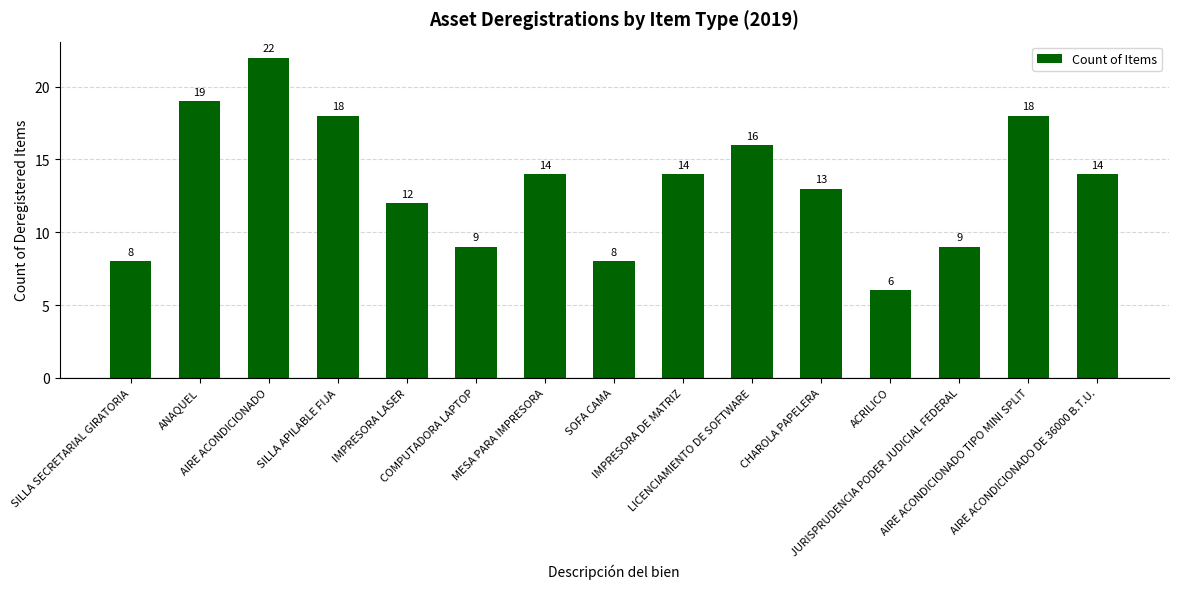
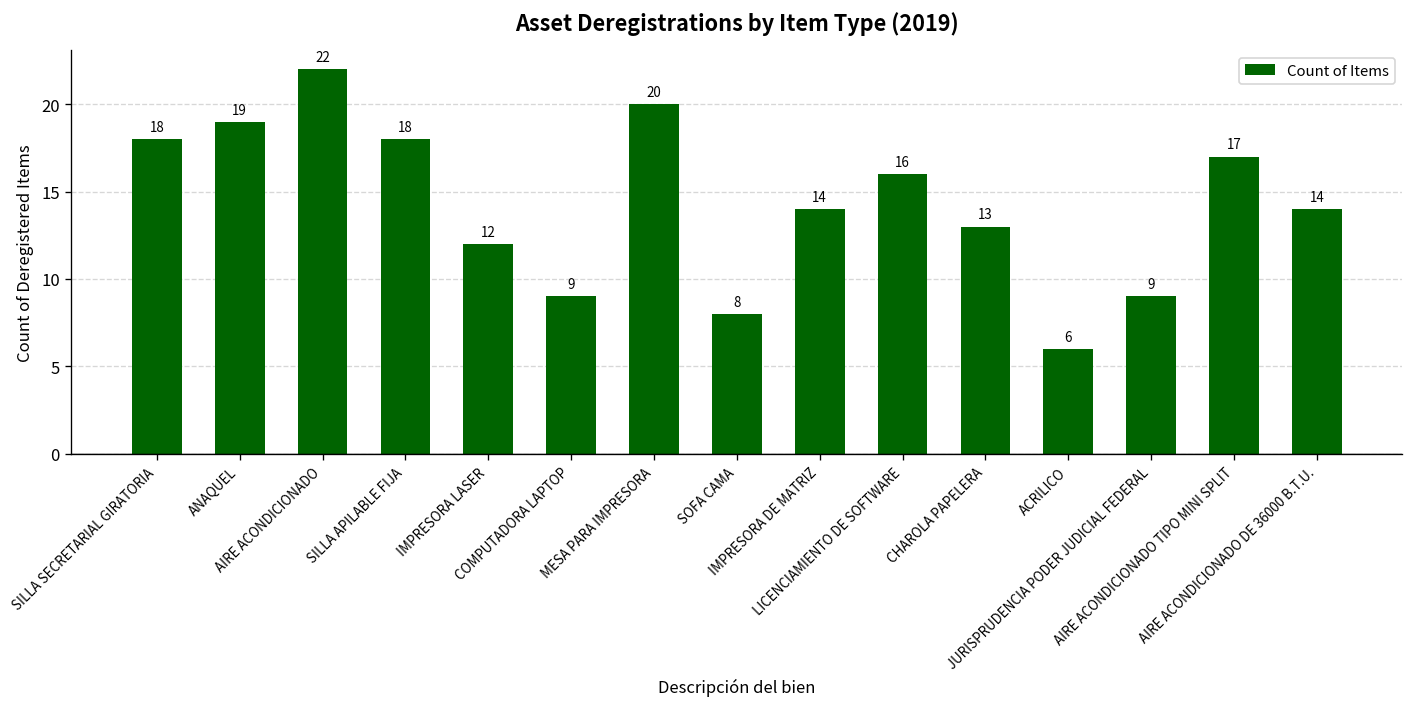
  {
-   "SILLA SECRETARIAL GIRATORIA": 8,
+   "SILLA SECRETARIAL GIRATORIA": 18,
    "ANAQUEL": 19,
    "AIRE ACONDICIONADO": 22,
    "SILLA APILABLE FIJA": 18,
    "IMPRESORA LASER": 12,
    "COMPUTADORA LAPTOP": 9,
-   "MESA PARA IMPRESORA": 14,
+   "MESA PARA IMPRESORA": 20,
    "SOFA CAMA": 8,
    "IMPRESORA DE MATRIZ": 14,
    "LICENCIAMIENTO DE SOFTWARE": 16,
    "CHAROLA PAPELERA": 13,
    "ACRILICO": 6,
    "JURISPRUDENCIA PODER JUDICIAL FEDERAL": 9,
-   "AIRE ACONDICIONADO TIPO MINI SPLIT": 18,
+   "AIRE ACONDICIONADO TIPO MINI SPLIT": 17,
    "AIRE ACONDICIONADO DE 36000 B.T.U.": 14
  }
